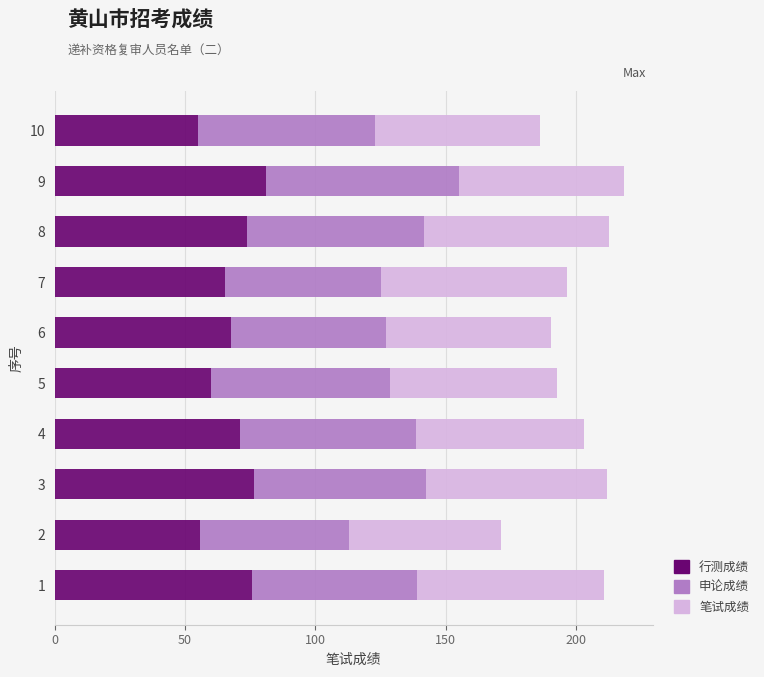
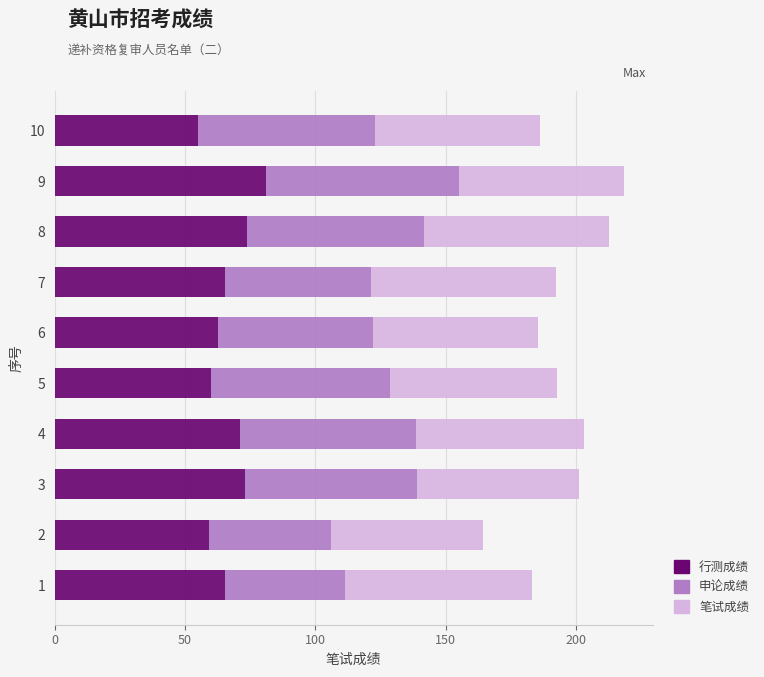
  {
    "行测成绩": {
      "10": 55,
      "9": 81,
      "8": 74,
      "7": 65,
-     "6": 68,
+     "6": 63,
      "5": 60,
      "4": 71,
-     "3": 77,
-     "2": 56,
-     "1": 76
+     "3": 73,
+     "2": 59,
+     "1": 66
    },
    "申论成绩": {
      "10": 68,
      "9": 74,
      "8": 68,
-     "7": 60,
+     "7": 56,
      "6": 60,
      "5": 69,
      "4": 68,
      "3": 66,
-     "2": 58,
-     "1": 63
+     "2": 47,
+     "1": 46
    },
    "笔试成绩": {
      "10": 63,
      "9": 63,
      "8": 71,
      "7": 71,
      "6": 64,
      "5": 64,
      "4": 64,
-     "3": 69,
+     "3": 62,
      "2": 58,
      "1": 72
    }
  }
